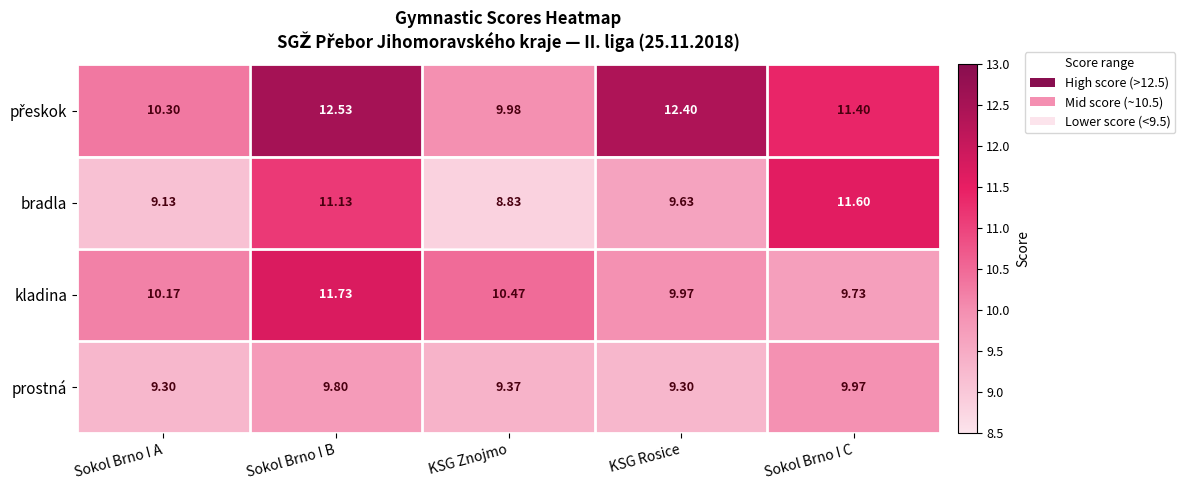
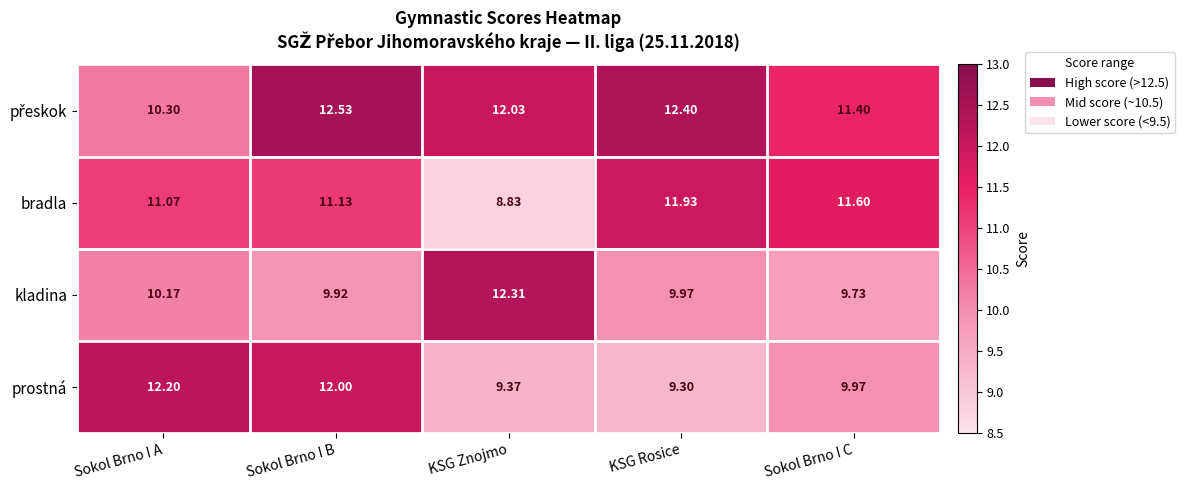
  {
    "přeskok": {
      "Sokol Brno I A": 10.30,
      "Sokol Brno I B": 12.53,
-     "KSG Znojmo": 9.98,
+     "KSG Znojmo": 12.03,
      "KSG Rosice": 12.40,
      "Sokol Brno I C": 11.40
    },
    "bradla": {
-     "Sokol Brno I A": 9.13,
+     "Sokol Brno I A": 11.07,
      "Sokol Brno I B": 11.13,
      "KSG Znojmo": 8.83,
-     "KSG Rosice": 9.63,
+     "KSG Rosice": 11.93,
      "Sokol Brno I C": 11.60
    },
    "kladina": {
      "Sokol Brno I A": 10.17,
-     "Sokol Brno I B": 11.73,
-     "KSG Znojmo": 10.47,
+     "Sokol Brno I B": 9.92,
+     "KSG Znojmo": 12.31,
      "KSG Rosice": 9.97,
      "Sokol Brno I C": 9.73
    },
    "prostná": {
-     "Sokol Brno I A": 9.30,
-     "Sokol Brno I B": 9.80,
+     "Sokol Brno I A": 12.20,
+     "Sokol Brno I B": 12.00,
      "KSG Znojmo": 9.37,
      "KSG Rosice": 9.30,
      "Sokol Brno I C": 9.97
    }
  }
